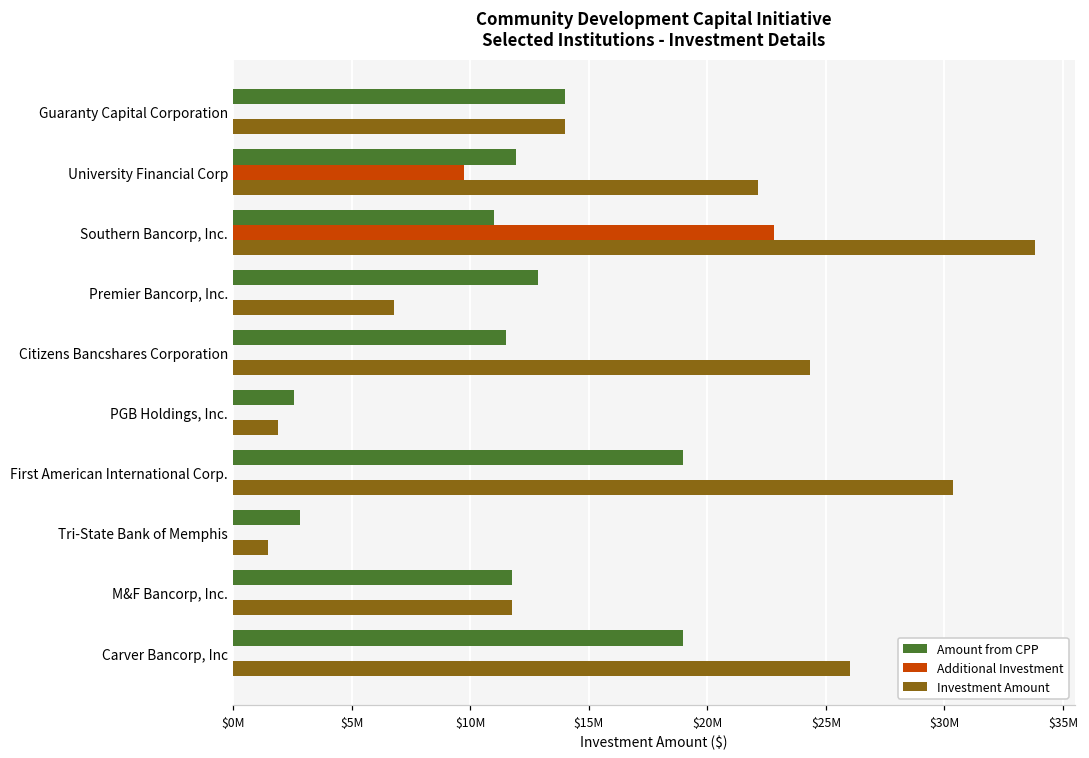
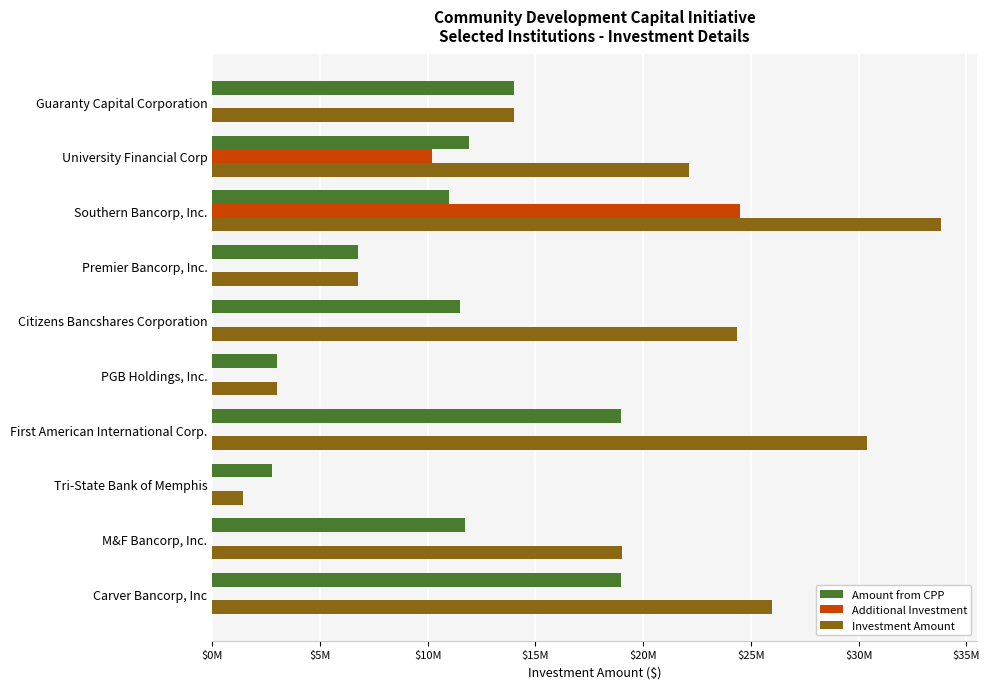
  {
    "Amount from CPP": {
      "Guaranty Capital Corporation": "$14000000",
      "University Financial Corp": "$11900000",
      "Southern Bancorp, Inc.": "$11000000",
-     "Premier Bancorp, Inc.": "$12800000",
+     "Premier Bancorp, Inc.": "$6800000",
      "Citizens Bancshares Corporation": "$11500000",
-     "PGB Holdings, Inc.": "$2600000",
+     "PGB Holdings, Inc.": "$3000000",
      "First American International Corp.": "$19000000",
      "Tri-State Bank of Memphis": "$2800000",
      "M&F Bancorp, Inc.": "$11700000",
      "Carver Bancorp, Inc": "$19000000"
    },
    "Additional Investment": {
      "Guaranty Capital Corporation": "$0",
-     "University Financial Corp": "$9700000",
-     "Southern Bancorp, Inc.": "$22800000",
+     "University Financial Corp": "$10200000",
+     "Southern Bancorp, Inc.": "$24500000",
      "Premier Bancorp, Inc.": "$0",
      "Citizens Bancshares Corporation": "$0",
      "PGB Holdings, Inc.": "$0",
      "First American International Corp.": "$0",
      "Tri-State Bank of Memphis": "$0",
      "M&F Bancorp, Inc.": "$0",
      "Carver Bancorp, Inc": "$0"
    },
    "Investment Amount": {
      "Guaranty Capital Corporation": "$14000000",
      "University Financial Corp": "$22100000",
      "Southern Bancorp, Inc.": "$33800000",
      "Premier Bancorp, Inc.": "$6800000",
      "Citizens Bancshares Corporation": "$24300000",
-     "PGB Holdings, Inc.": "$1900000",
+     "PGB Holdings, Inc.": "$3000000",
      "First American International Corp.": "$30400000",
      "Tri-State Bank of Memphis": "$1400000",
-     "M&F Bancorp, Inc.": "$11700000",
+     "M&F Bancorp, Inc.": "$19000000",
      "Carver Bancorp, Inc": "$26000000"
    }
  }
